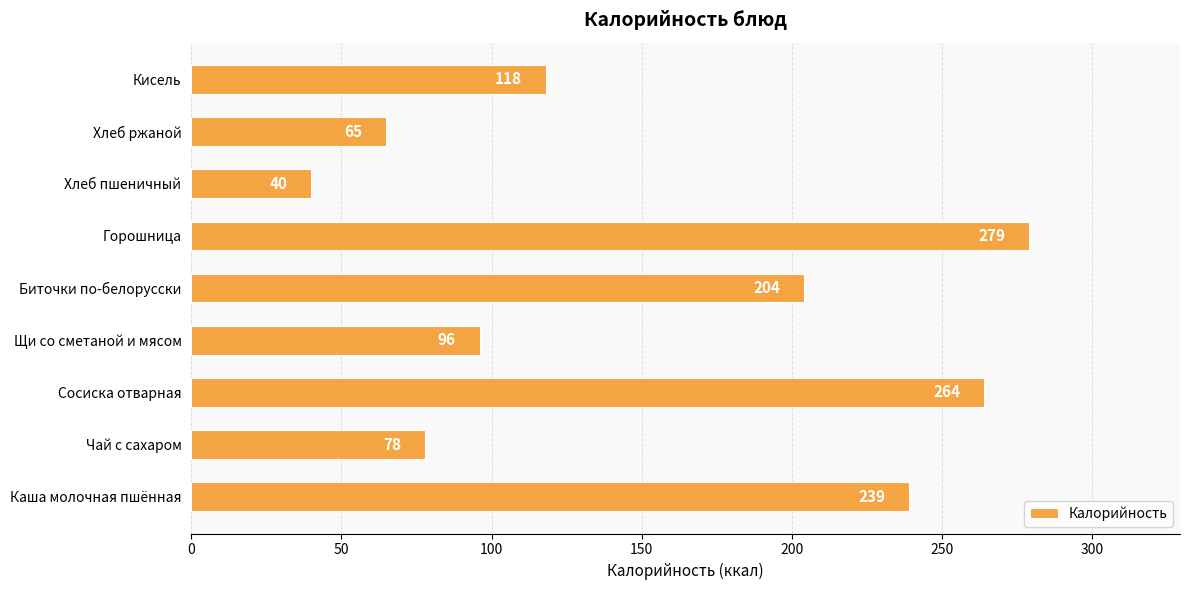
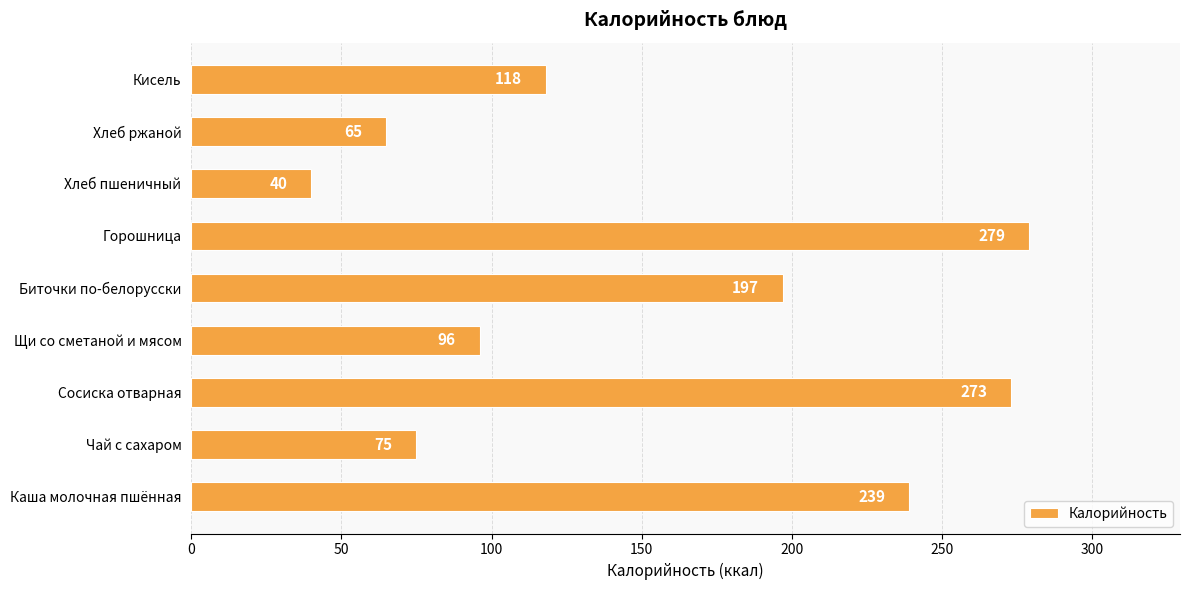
  {
    "Кисель": 118,
    "Хлеб ржаной": 65,
    "Хлеб пшеничный": 40,
    "Горошница": 279,
-   "Биточки по-белорусски": 204,
+   "Биточки по-белорусски": 197,
    "Щи со сметаной и мясом": 96,
-   "Сосиска отварная": 264,
-   "Чай с сахаром": 78,
+   "Сосиска отварная": 273,
+   "Чай с сахаром": 75,
    "Каша молочная пшённая": 239
  }
